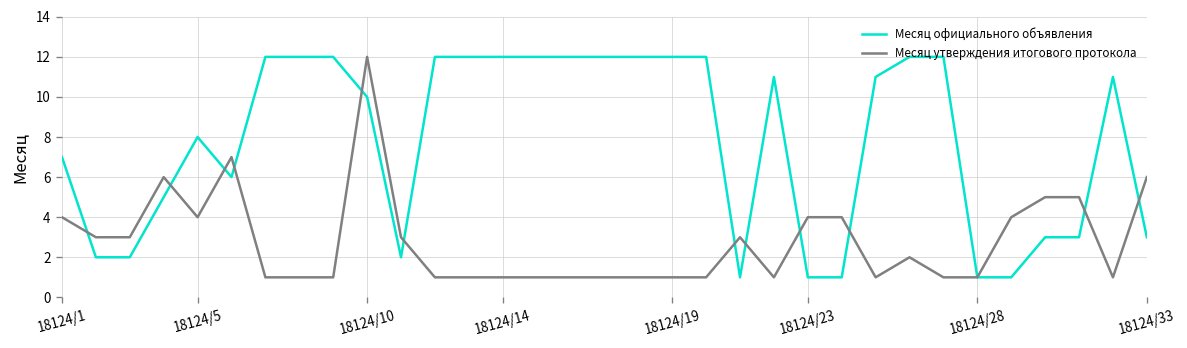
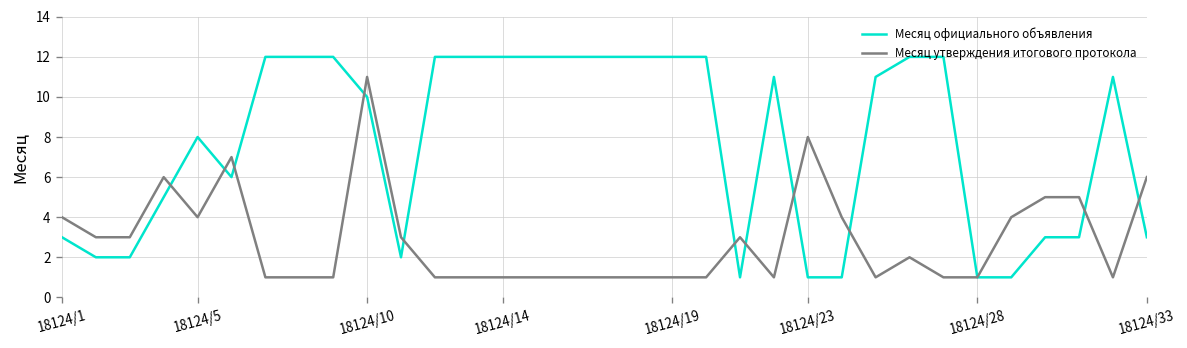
  {
    "Месяц официального объявления": {
-     "18124/1": 7,
+     "18124/1": 3,
      "18124/5": 8,
      "18124/10": 10,
      "18124/14": 12,
      "18124/19": 12,
      "18124/23": 1,
      "18124/33": 3
    },
    "Месяц утверждения итогового протокола": {
      "18124/1": 4,
      "18124/5": 4,
-     "18124/10": 12,
+     "18124/10": 11,
      "18124/14": 1,
      "18124/19": 1,
-     "18124/23": 4,
+     "18124/23": 8,
      "18124/33": 6
    }
  }
